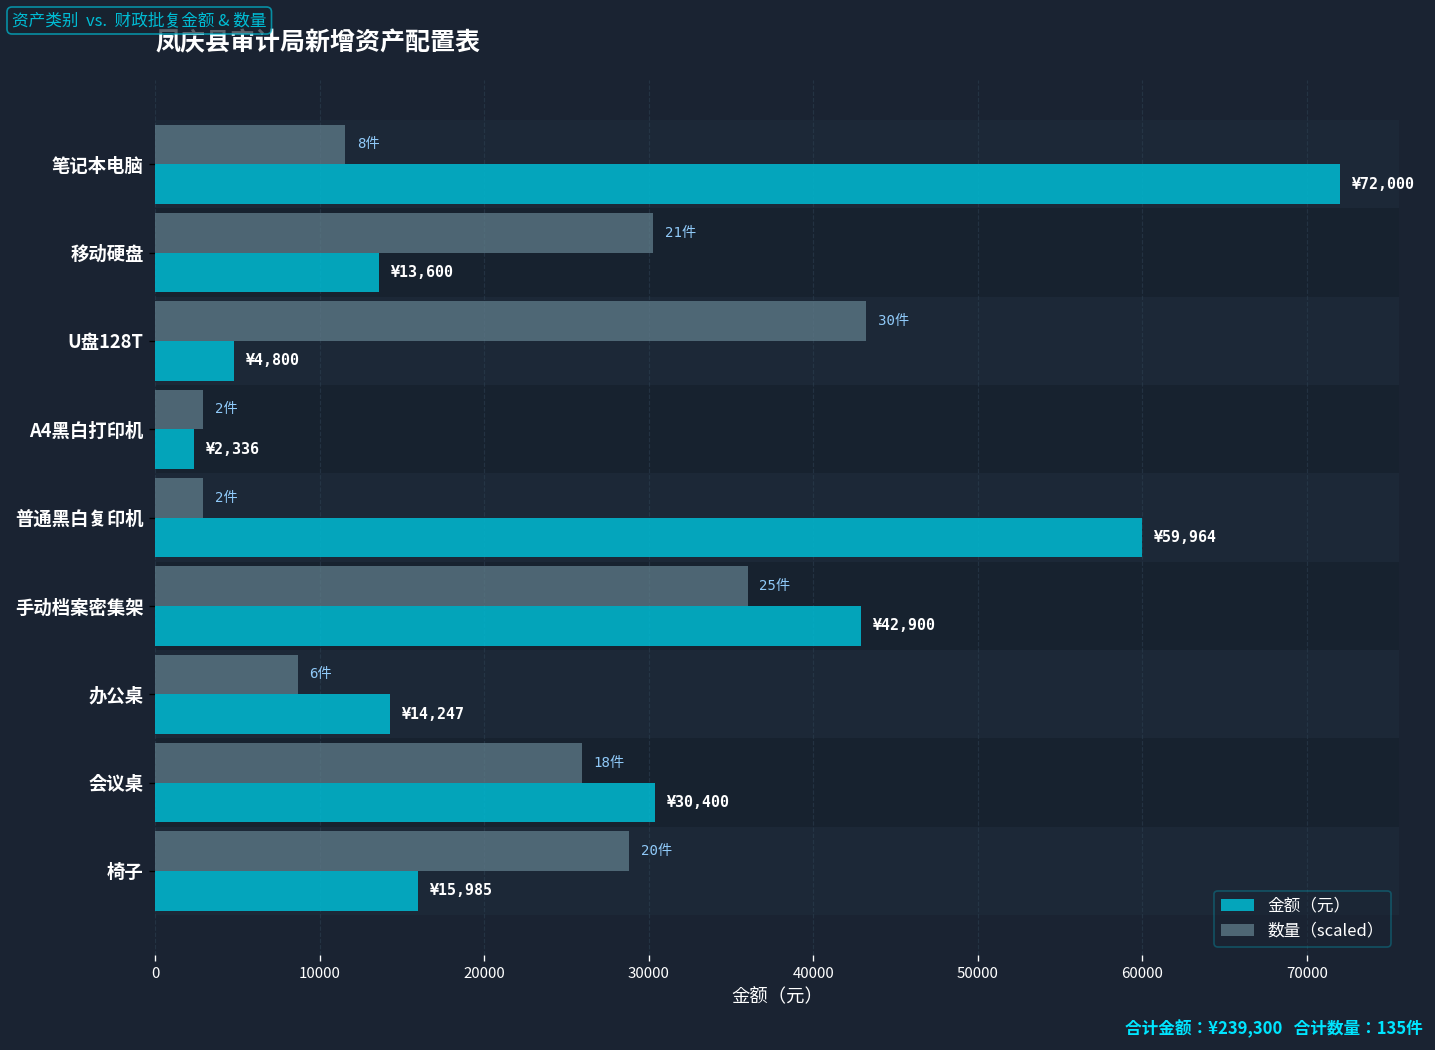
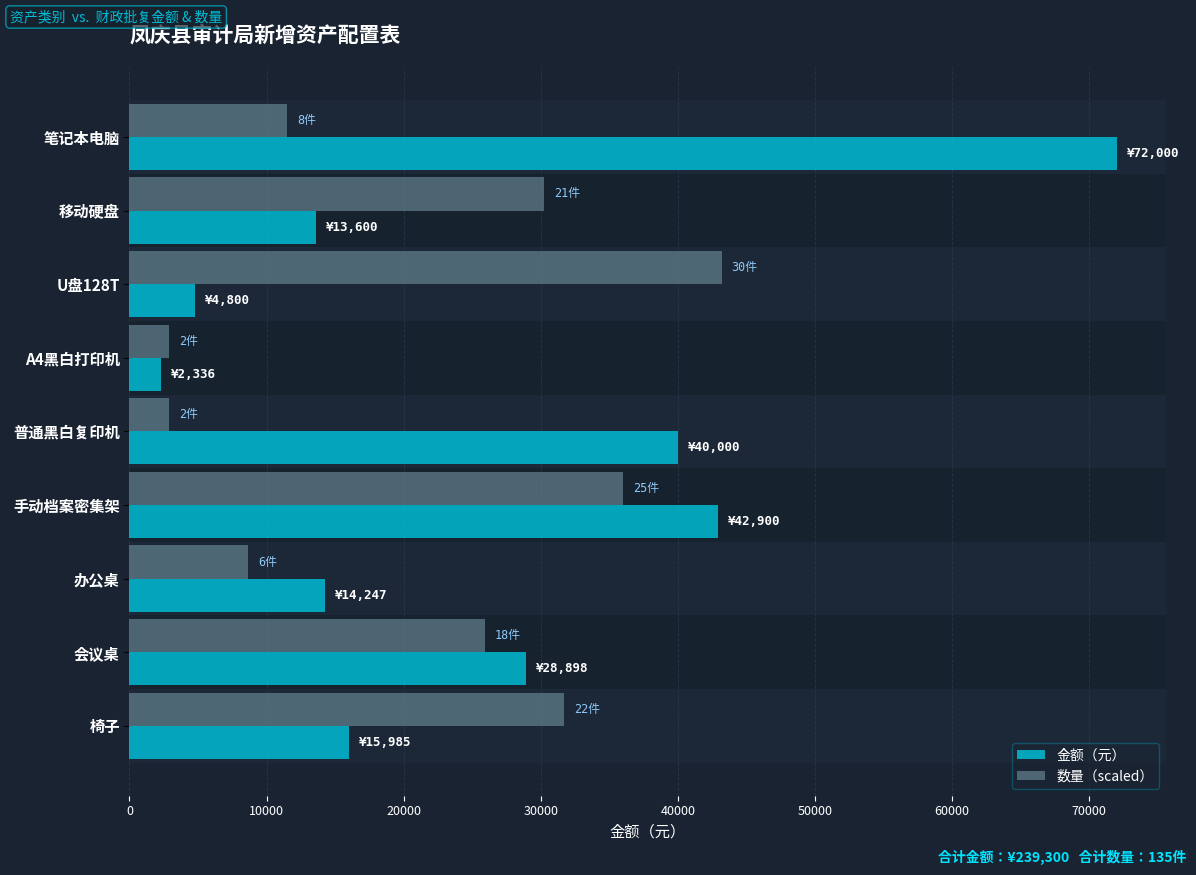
  {
    "金额（元）": {
      "笔记本电脑": "¥72,000",
      "移动硬盘": "¥13,600",
      "U盘128T": "¥4,800",
      "A4黑白打印机": "¥2,336",
-     "普通黑白复印机": "¥59,964",
+     "普通黑白复印机": "¥40,000",
      "手动档案密集架": "¥42,900",
      "办公桌": "¥14,247",
-     "会议桌": "¥30,400",
+     "会议桌": "¥28,898",
      "椅子": "¥15,985"
    },
    "数量（scaled）": {
-     "椅子": "20件"
+     "椅子": "22件"
    }
  }
